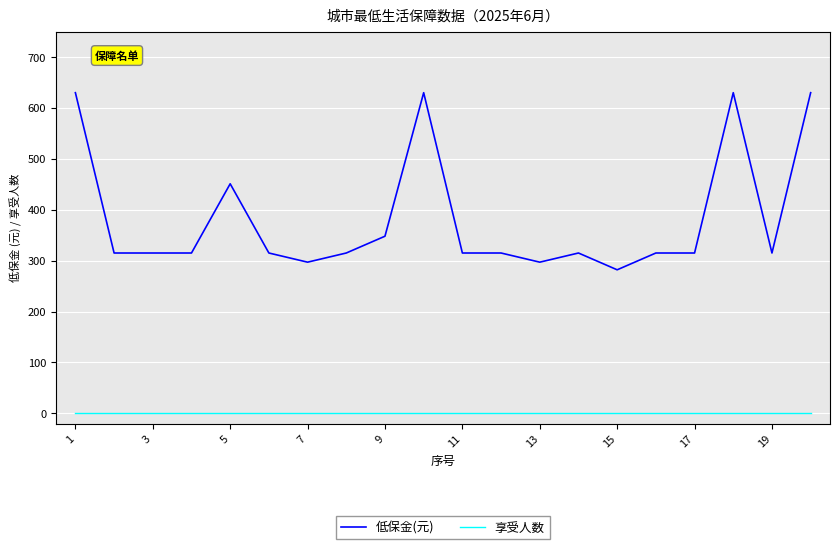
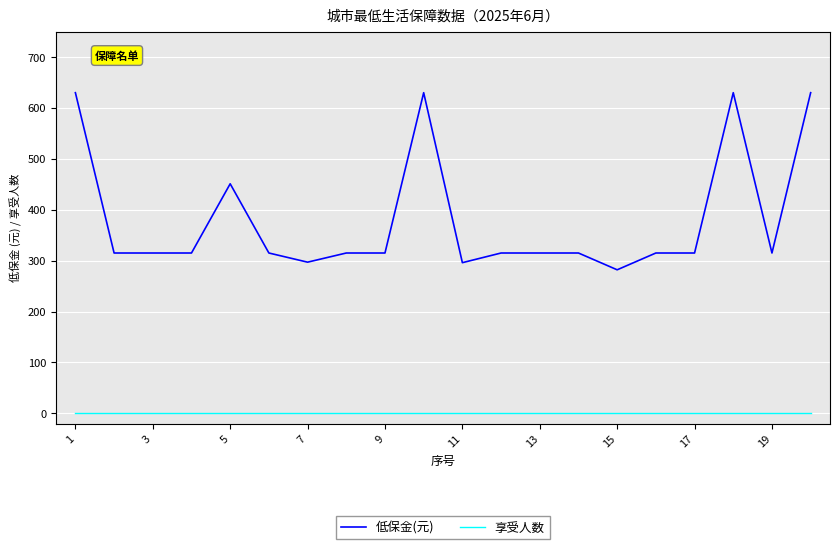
  {
    "低保金(元)": {
      "1": 630,
      "3": 320,
      "5": 450,
      "7": 300,
-     "9": 350,
-     "11": 320,
-     "13": 300,
+     "9": 320,
+     "11": 300,
+     "13": 320,
      "15": 280,
      "17": 320,
      "19": 320
    },
    "享受人数": {
      "1": 0,
      "3": 0,
      "5": 0,
      "7": 0,
      "9": 0,
      "11": 0,
      "13": 0,
      "15": 0,
      "17": 0,
      "19": 0
    }
  }
